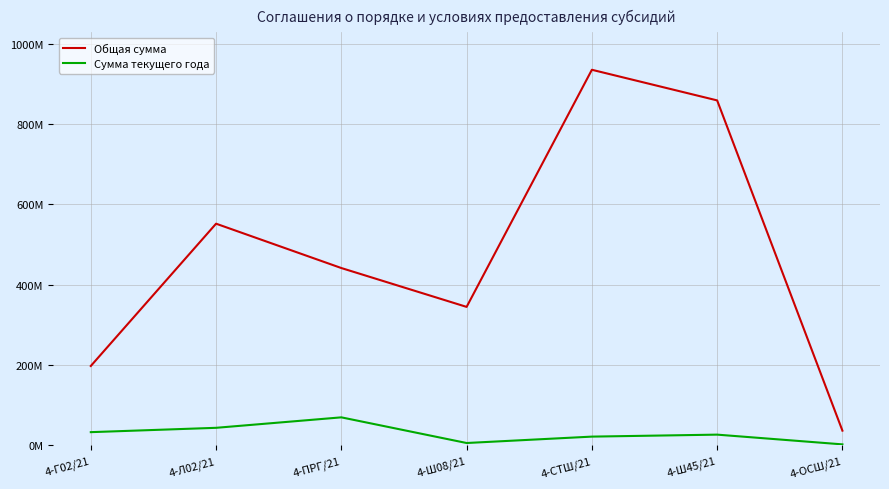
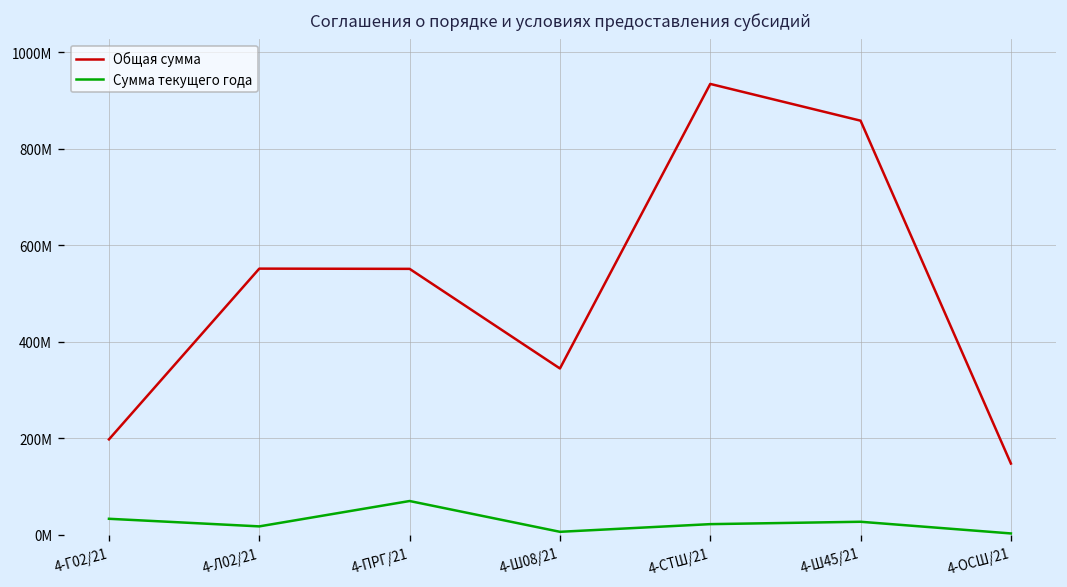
  {
    "Общая сумма": {
      "4-Г02/21": 200000000,
      "4-Л02/21": 550000000,
-     "4-ПРГ/21": 440000000,
+     "4-ПРГ/21": 550000000,
      "4-Ш08/21": 340000000,
      "4-СТШ/21": 930000000,
      "4-Ш45/21": 860000000,
-     "4-ОСШ/21": 40000000
+     "4-ОСШ/21": 150000000
    },
    "Сумма текущего года": {
      "4-Г02/21": 30000000,
-     "4-Л02/21": 40000000,
+     "4-Л02/21": 20000000,
      "4-ПРГ/21": 70000000,
      "4-Ш08/21": 10000000,
      "4-СТШ/21": 20000000,
      "4-Ш45/21": 30000000,
      "4-ОСШ/21": 0
    }
  }
